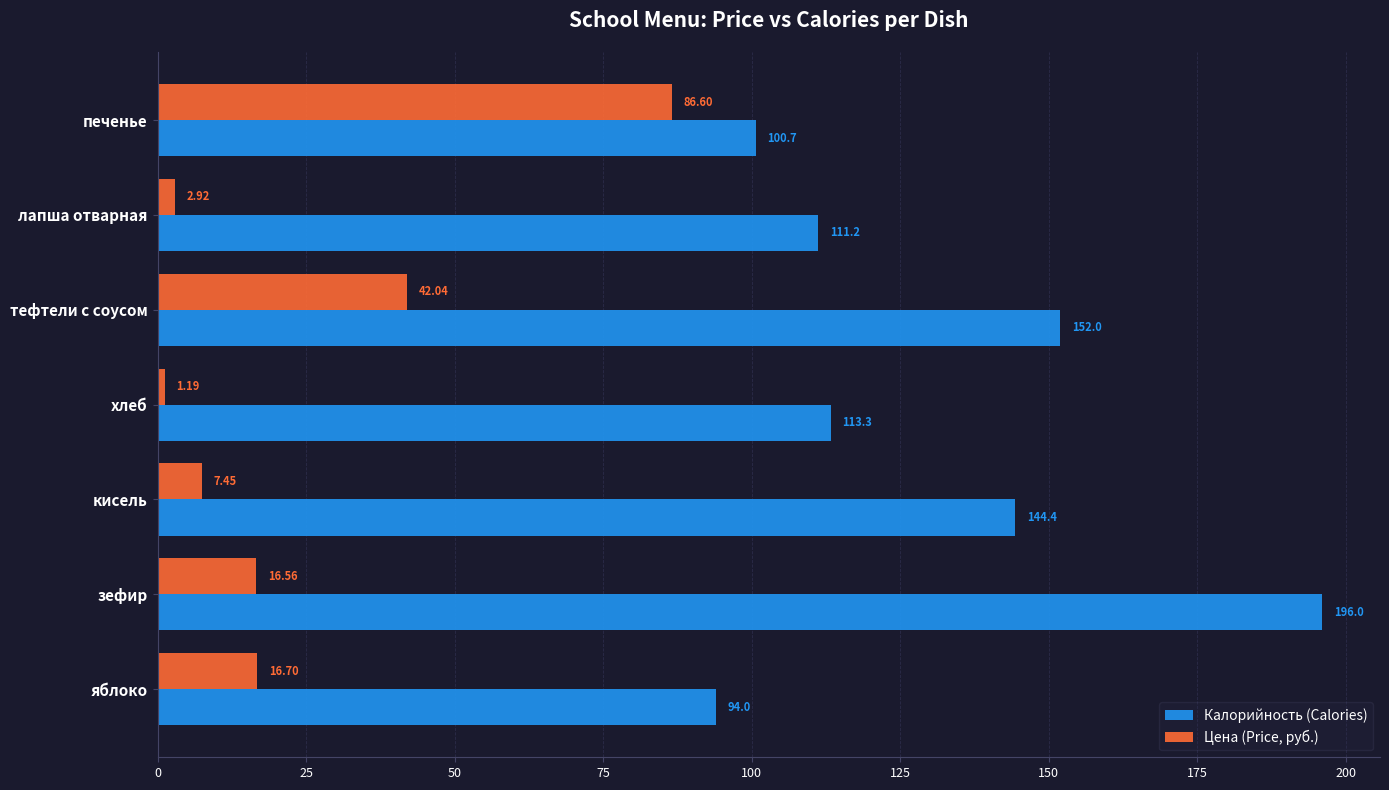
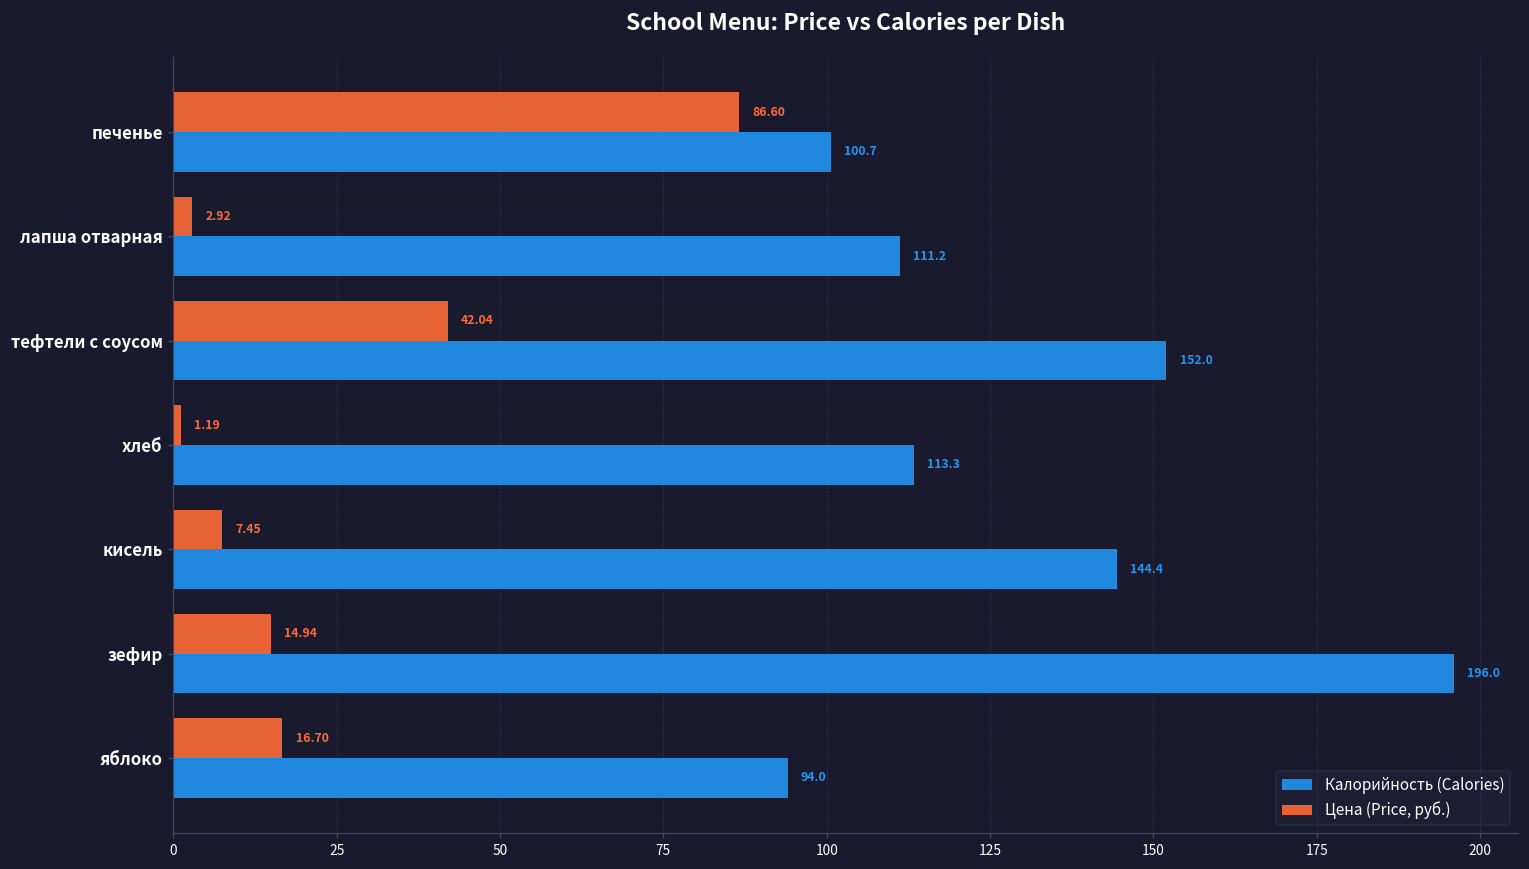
  {
    "Калорийность (Calories)": {
      "печенье": 100.7,
      "лапша отварная": 111.2,
      "тефтели с соусом": 152.0,
      "хлеб": 113.3,
      "кисель": 144.4,
      "зефир": 196.0,
      "яблоко": 94.0
    },
    "Цена (Price, руб.)": {
      "печенье": 86.60,
      "лапша отварная": 2.92,
      "тефтели с соусом": 42.04,
      "хлеб": 1.19,
      "кисель": 7.45,
-     "зефир": 16.56,
+     "зефир": 14.94,
      "яблоко": 16.70
    }
  }
